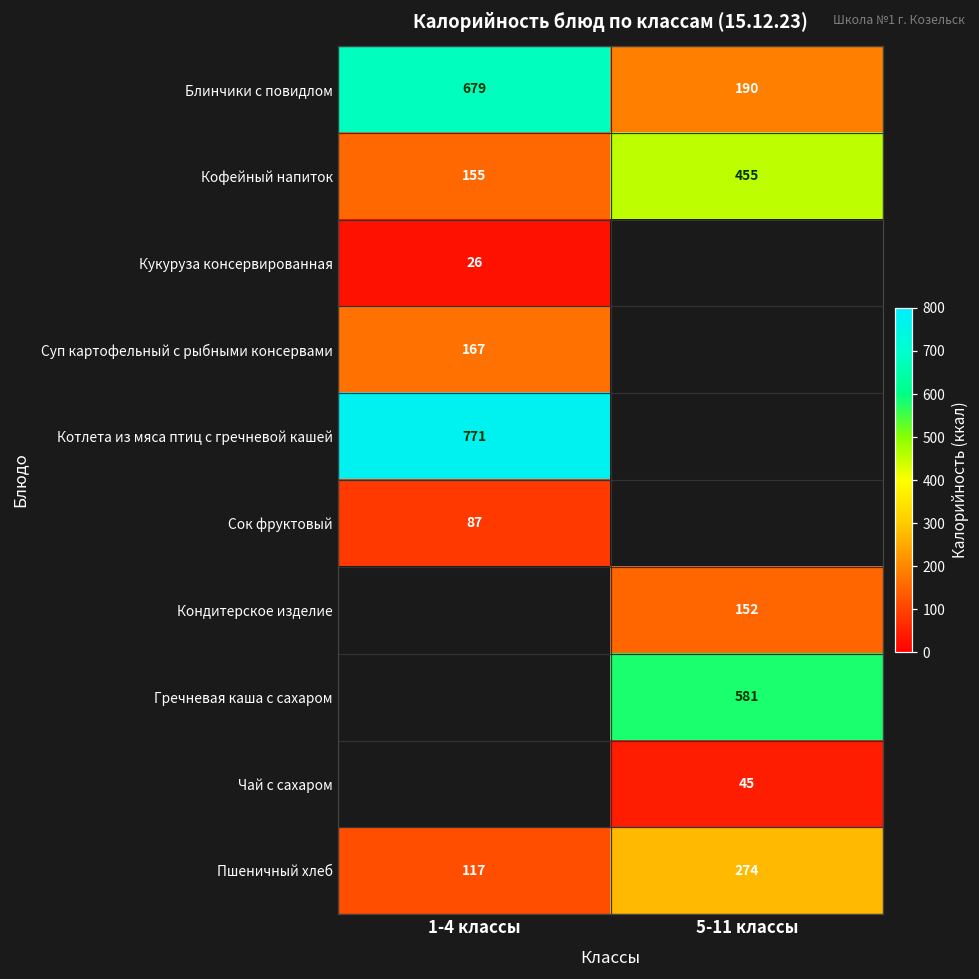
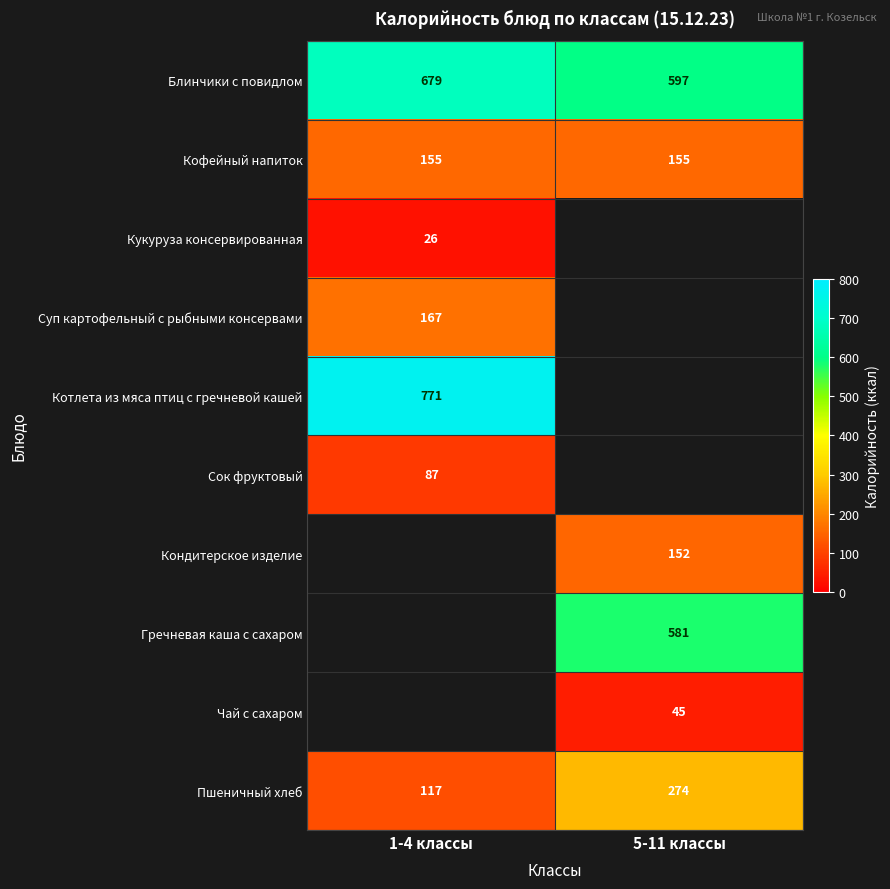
  {
    "Блинчики с повидлом": {
      "1-4 классы": 679,
-     "5-11 классы": 190
+     "5-11 классы": 597
    },
    "Кофейный напиток": {
      "1-4 классы": 155,
-     "5-11 классы": 455
+     "5-11 классы": 155
    },
    "Кукуруза консервированная": {
      "1-4 классы": 26
    },
    "Суп картофельный с рыбными консервами": {
      "1-4 классы": 167
    },
    "Котлета из мяса птиц с гречневой кашей": {
      "1-4 классы": 771
    },
    "Сок фруктовый": {
      "1-4 классы": 87
    },
    "Кондитерское изделие": {
      "5-11 классы": 152
    },
    "Гречневая каша с сахаром": {
      "5-11 классы": 581
    },
    "Чай с сахаром": {
      "5-11 классы": 45
    },
    "Пшеничный хлеб": {
      "1-4 классы": 117,
      "5-11 классы": 274
    }
  }
